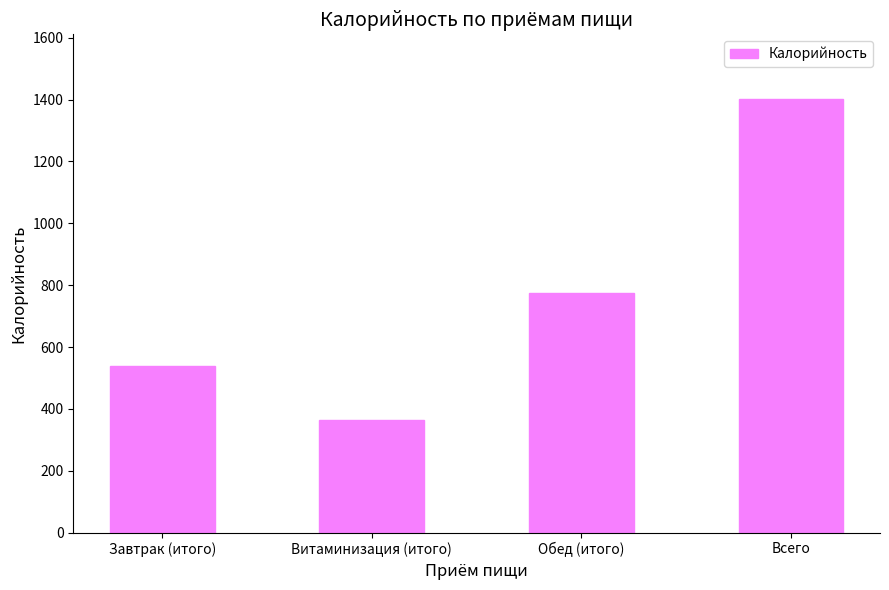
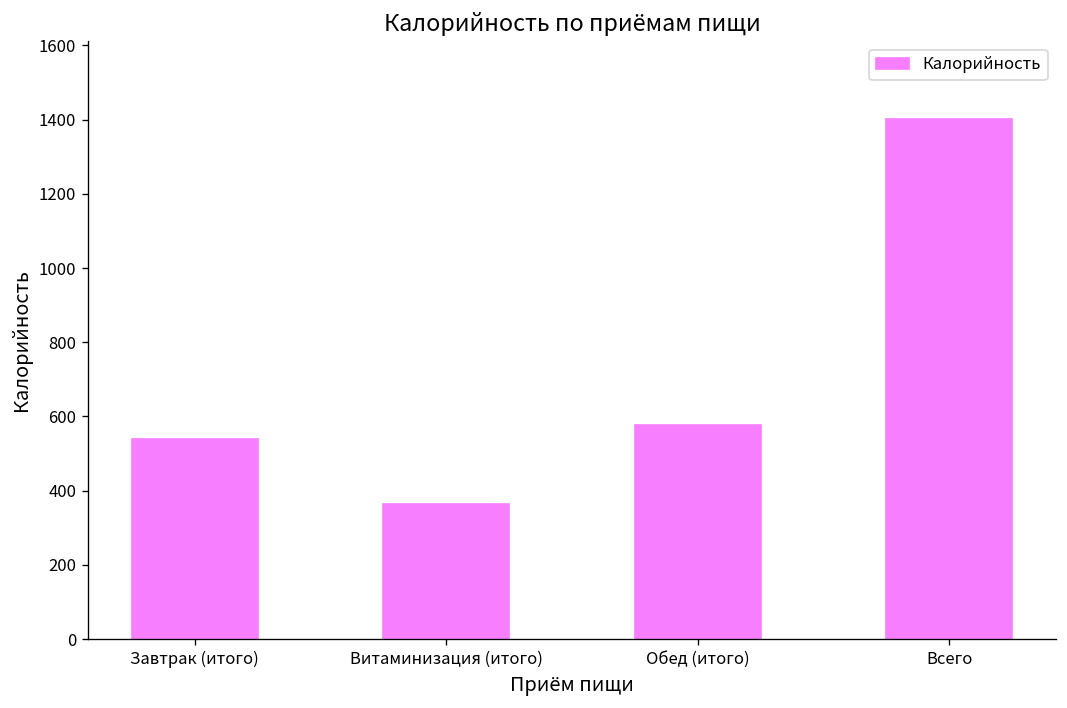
  {
    "Завтрак (итого)": 540,
    "Витаминизация (итого)": 360,
-   "Обед (итого)": 780,
+   "Обед (итого)": 580,
    "Всего": 1400
  }
